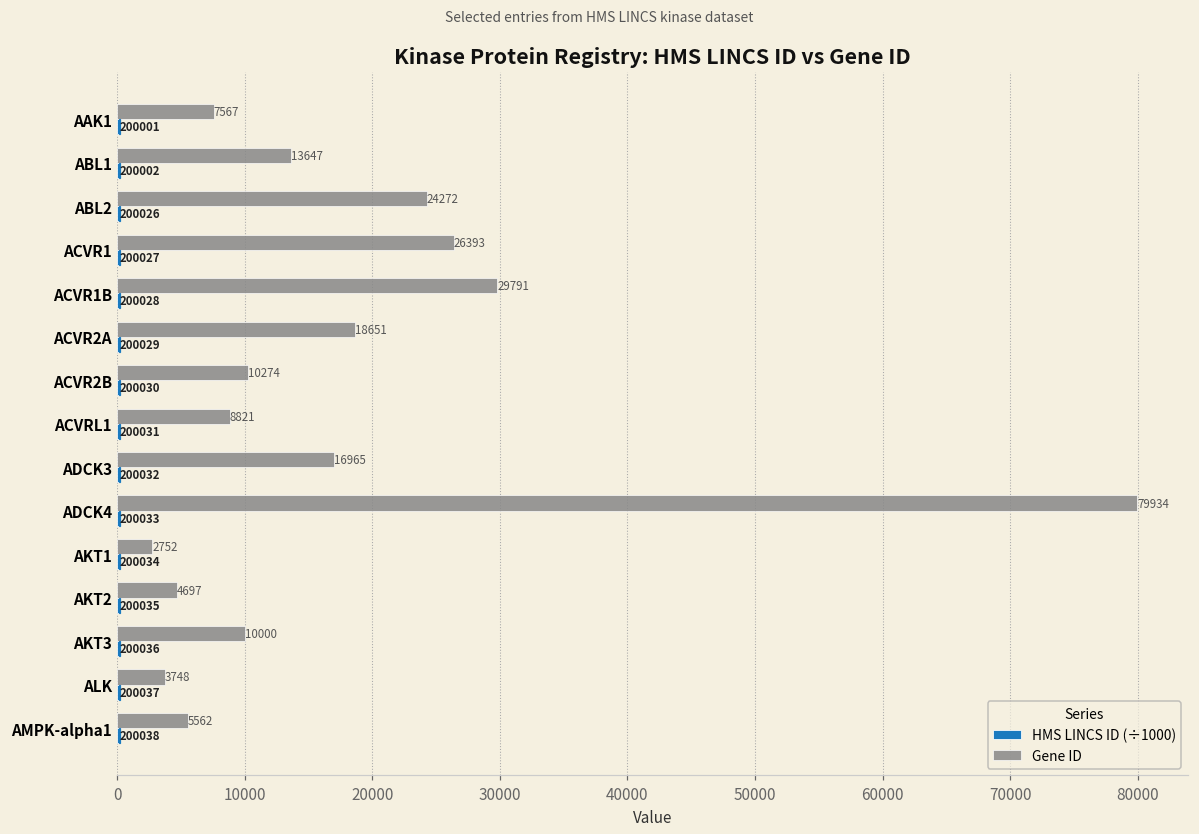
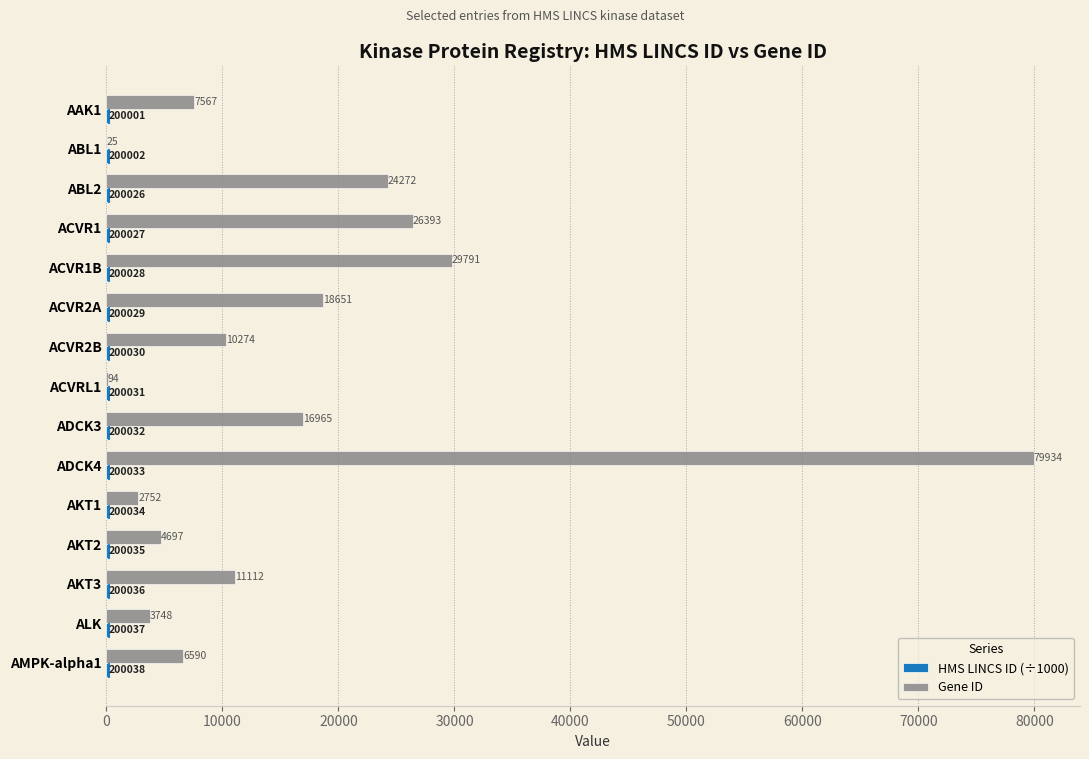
  {
    "Gene ID": {
      "AAK1": 7567,
-     "ABL1": 13647,
+     "ABL1": 25,
      "ABL2": 24272,
      "ACVR1": 26393,
      "ACVR1B": 29791,
      "ACVR2A": 18651,
      "ACVR2B": 10274,
-     "ACVRL1": 8821,
+     "ACVRL1": 94,
      "ADCK3": 16965,
      "ADCK4": 79934,
      "AKT1": 2752,
      "AKT2": 4697,
-     "AKT3": 10000,
+     "AKT3": 11112,
      "ALK": 3748,
-     "AMPK-alpha1": 5562
+     "AMPK-alpha1": 6590
    }
  }
